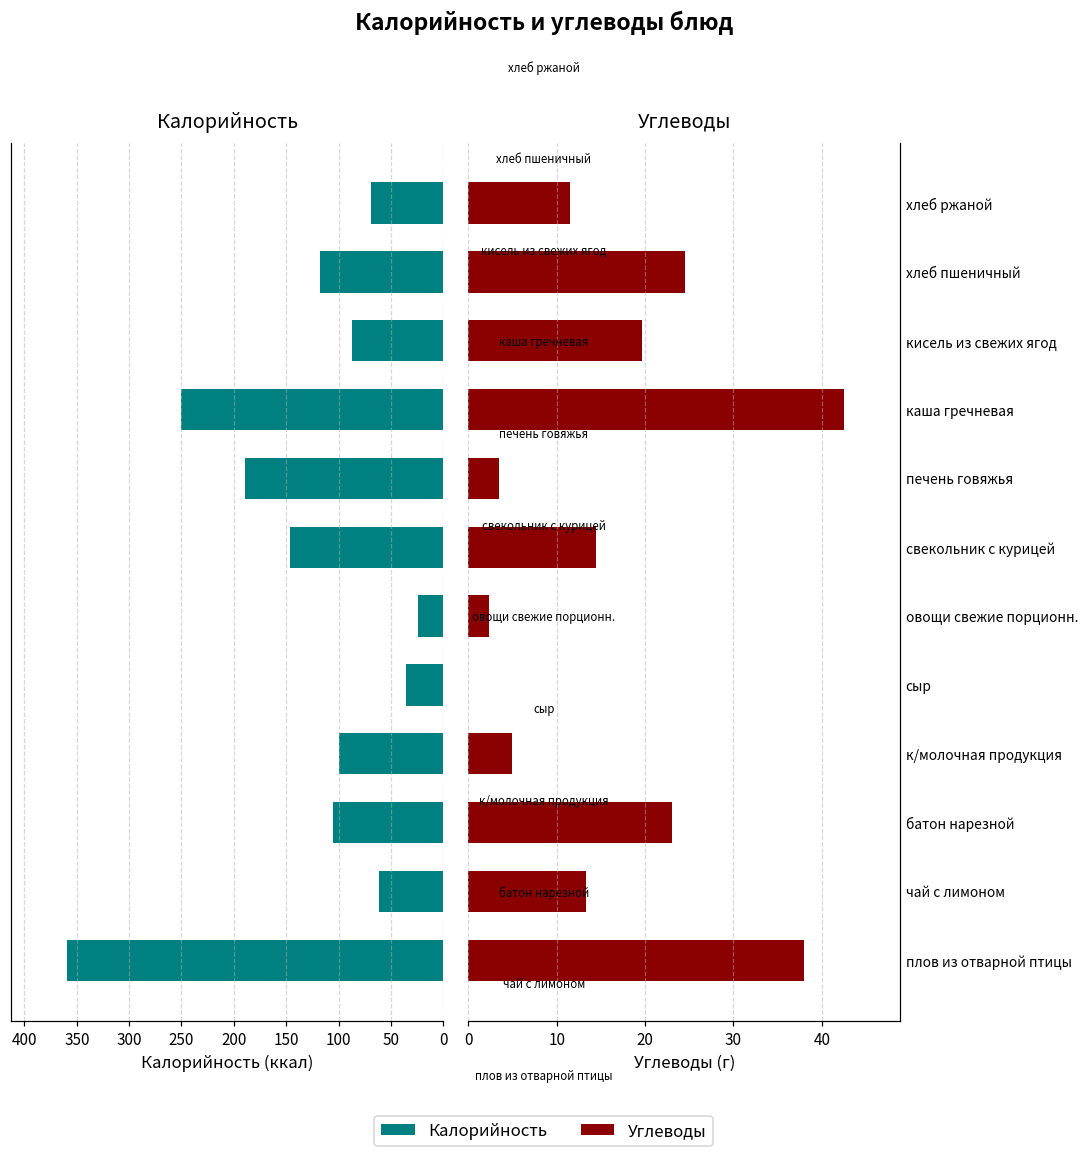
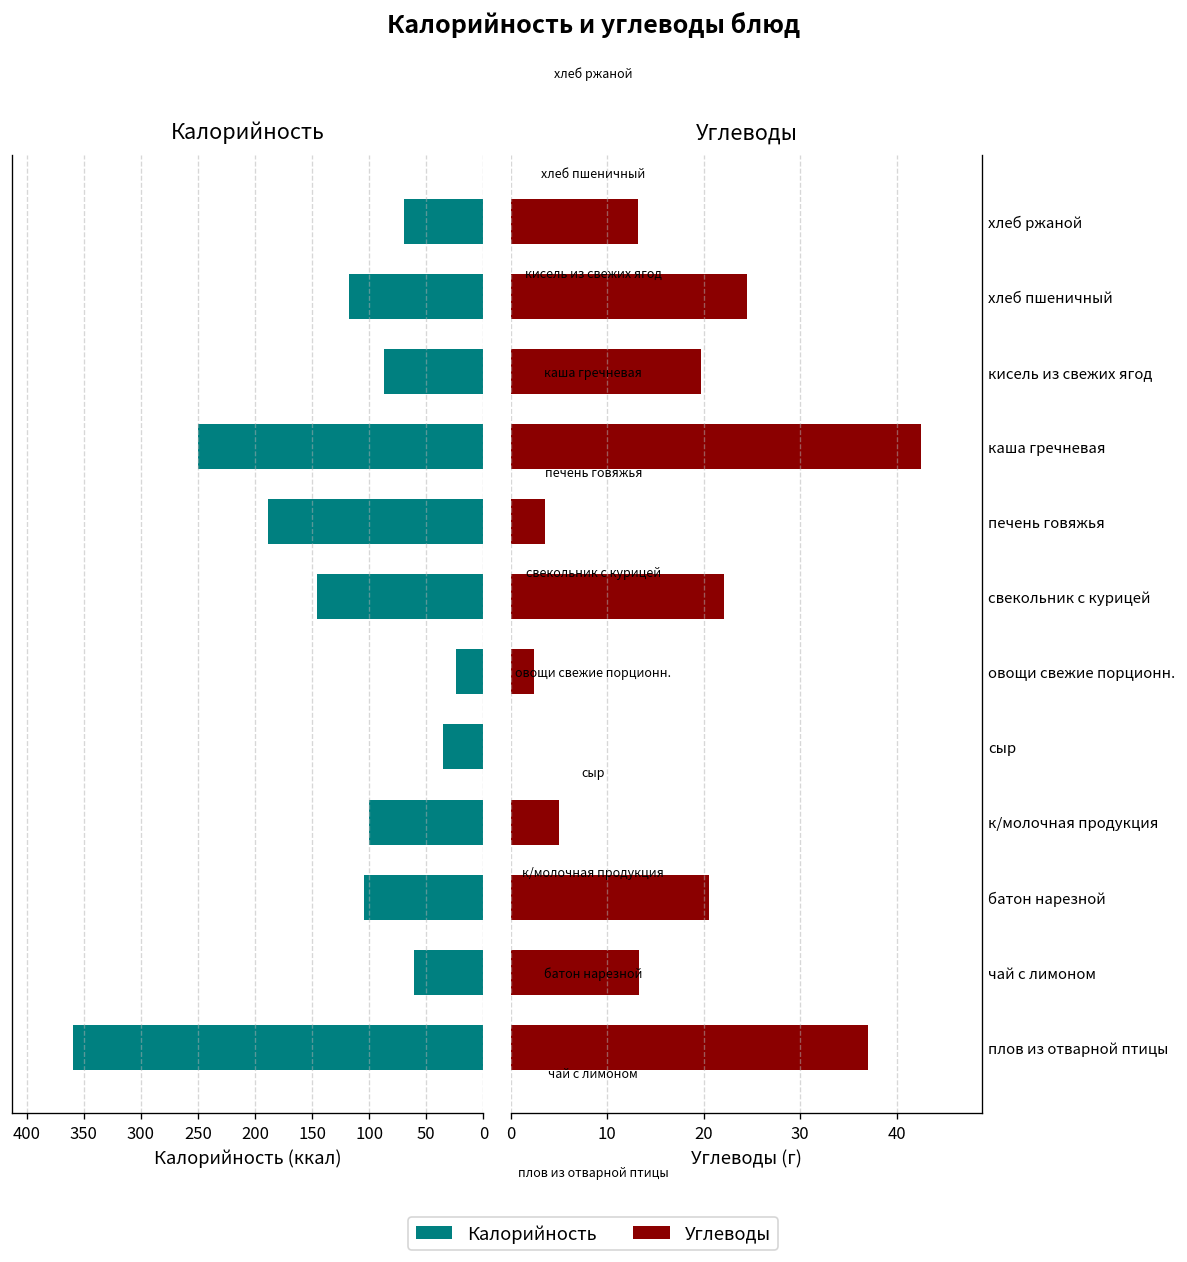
  {
    "Углеводы": {
-     "хлеб ржаной": 12,
+     "хлеб ржаной": 13,
      "хлеб пшеничный": 25,
      "кисель из свежих ягод": 20,
      "каша гречневая": 43,
      "печень говяжья": 4,
-     "свекольник с курицей": 15,
+     "свекольник с курицей": 22,
      "овощи свежие порционн.": 2,
      "сыр": 0,
      "к/молочная продукция": 5,
-     "батон нарезной": 23,
+     "батон нарезной": 21,
      "чай с лимоном": 13,
-     "плов из отварной птицы": 38
+     "плов из отварной птицы": 37
    }
  }
